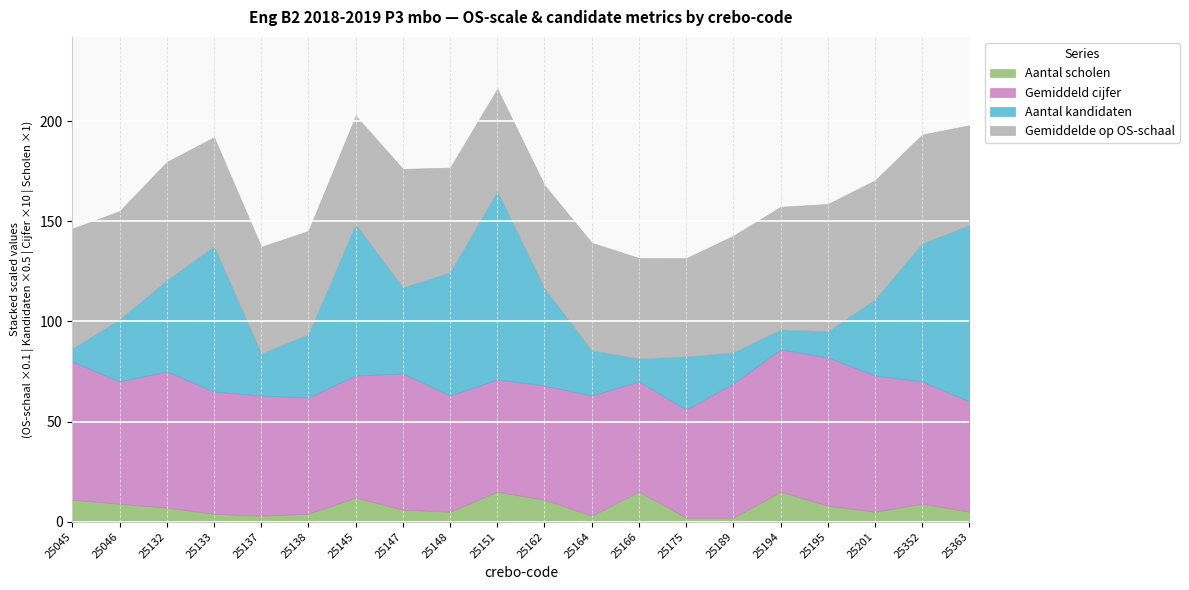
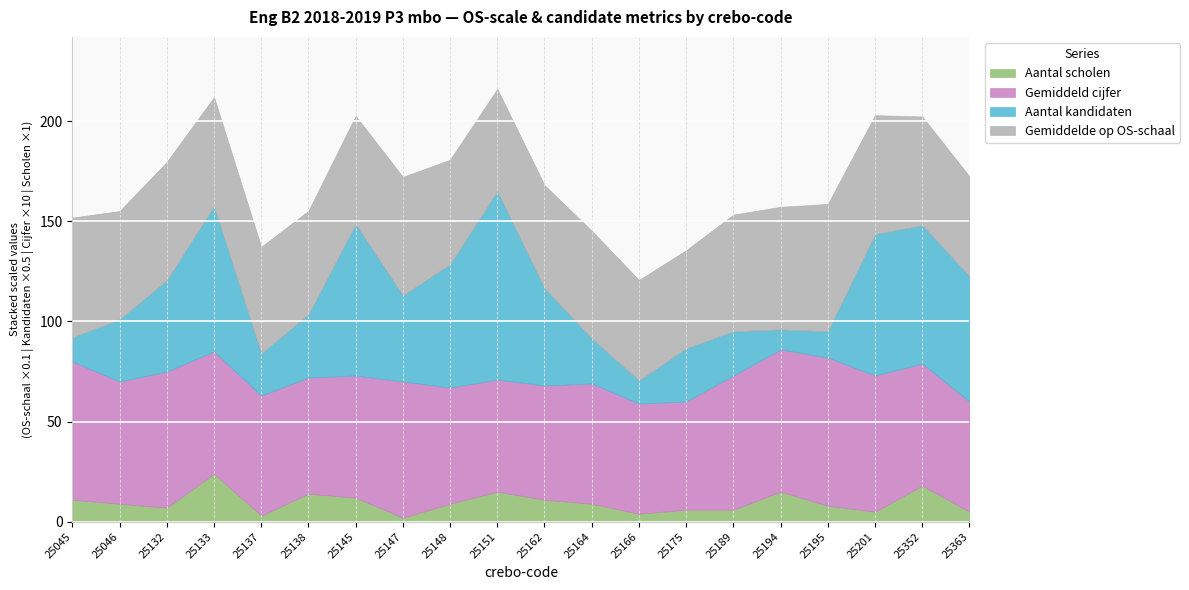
  {
    "Aantal scholen": {
      "25045": 11,
      "25046": 9,
      "25132": 7,
-     "25133": 4,
+     "25133": 24,
      "25137": 3,
-     "25138": 4,
+     "25138": 14,
      "25145": 12,
-     "25147": 6,
-     "25148": 5,
+     "25147": 2,
+     "25148": 9,
      "25151": 15,
      "25162": 11,
-     "25164": 3,
-     "25166": 15,
-     "25175": 2,
-     "25189": 2,
+     "25164": 9,
+     "25166": 4,
+     "25175": 6,
+     "25189": 6,
      "25194": 15,
      "25195": 8,
      "25201": 5,
-     "25352": 9,
+     "25352": 18,
      "25363": 5
    },
    "Aantal kandidaten": {
-     "25045": 7,
+     "25045": 12,
      "25046": 31,
      "25132": 46,
      "25133": 73,
      "25137": 21,
      "25138": 32,
      "25145": 76,
      "25147": 43,
      "25148": 62,
      "25151": 94,
      "25162": 49,
      "25164": 23,
      "25166": 12,
      "25175": 27,
-     "25189": 16,
+     "25189": 22,
      "25194": 10,
      "25195": 13,
-     "25201": 38,
+     "25201": 71,
      "25352": 69,
-     "25363": 88
+     "25363": 63
    }
  }
